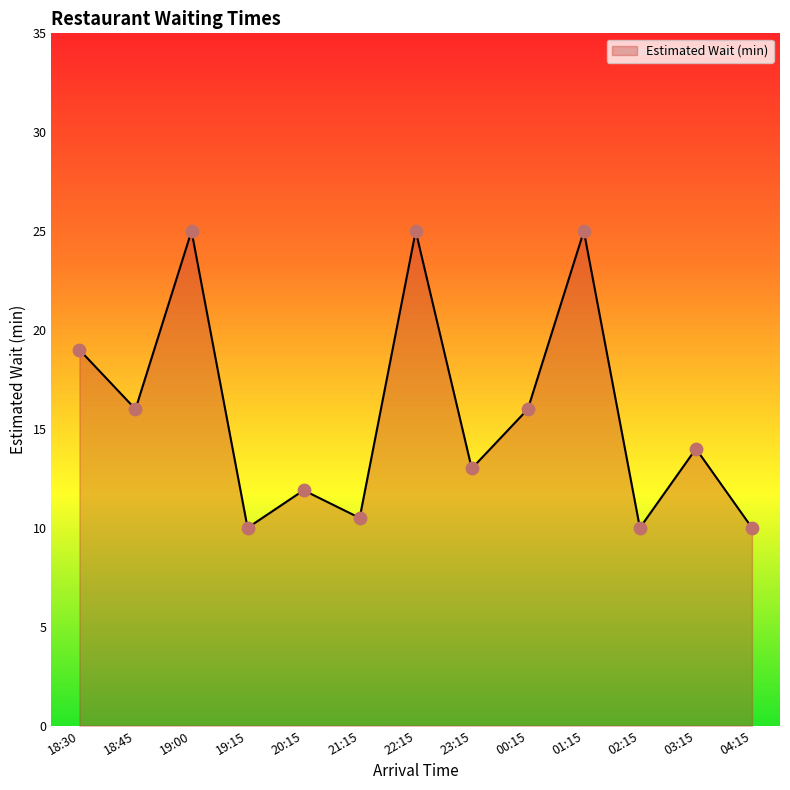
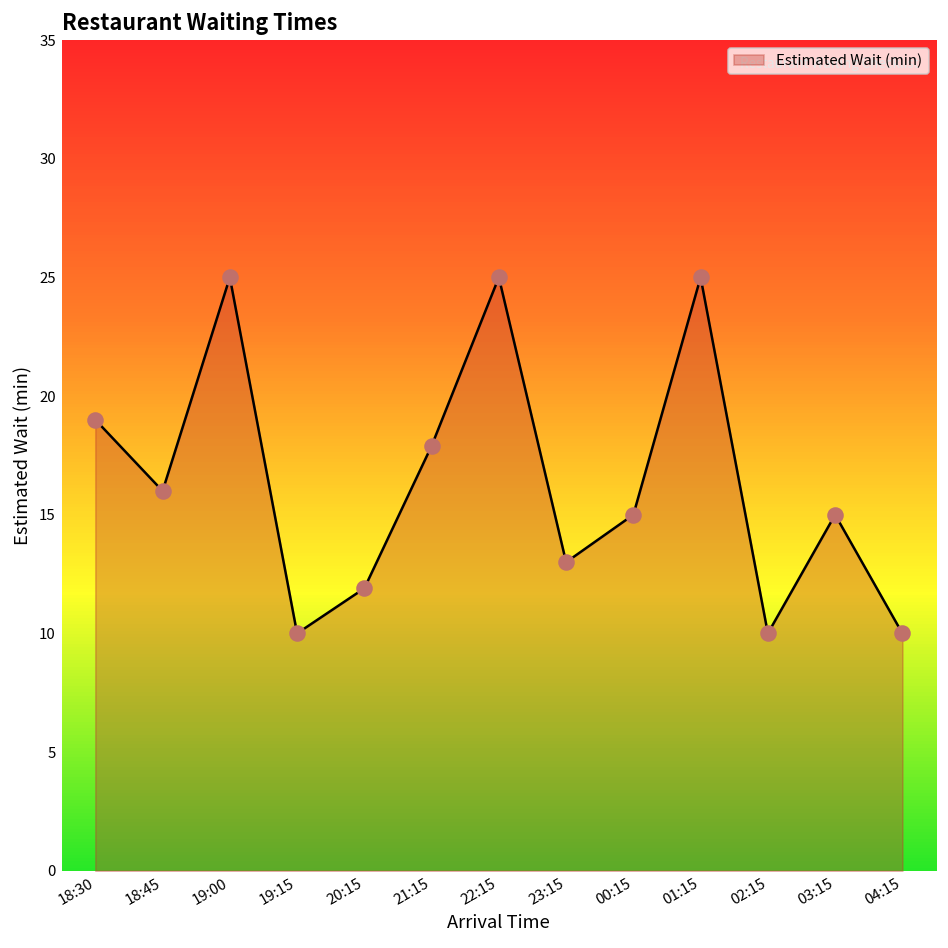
  {
    "18:30": 19.0,
    "18:45": 16.0,
    "19:00": 25.0,
    "19:15": 10.0,
    "20:15": 11.9,
-   "21:15": 10.5,
+   "21:15": 17.9,
    "22:15": 25.0,
    "23:15": 13.0,
-   "00:15": 16,
+   "00:15": 15,
    "01:15": 25.0,
    "02:15": 10.0,
-   "03:15": 14,
+   "03:15": 15,
    "04:15": 10.0
  }
